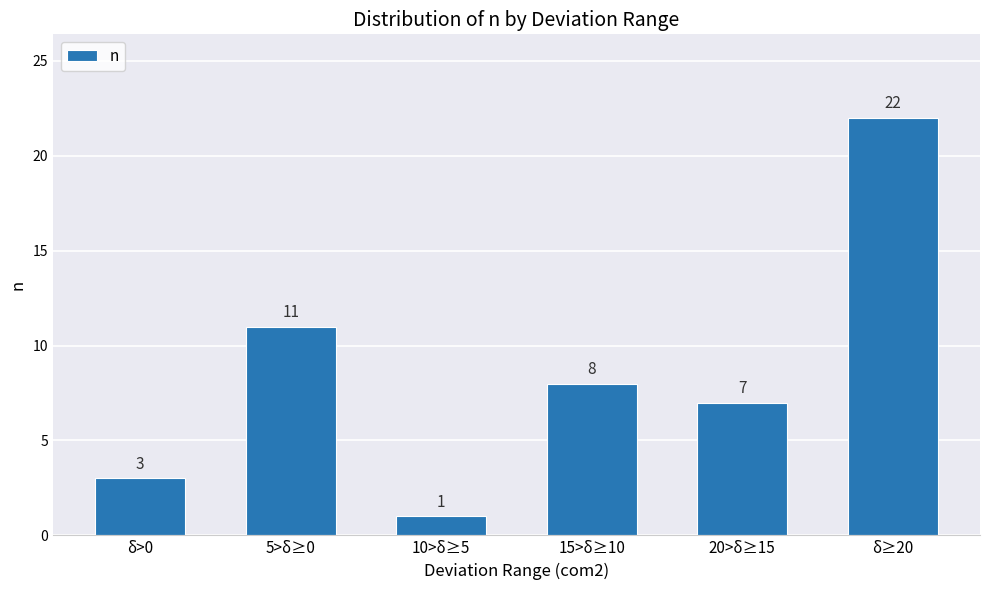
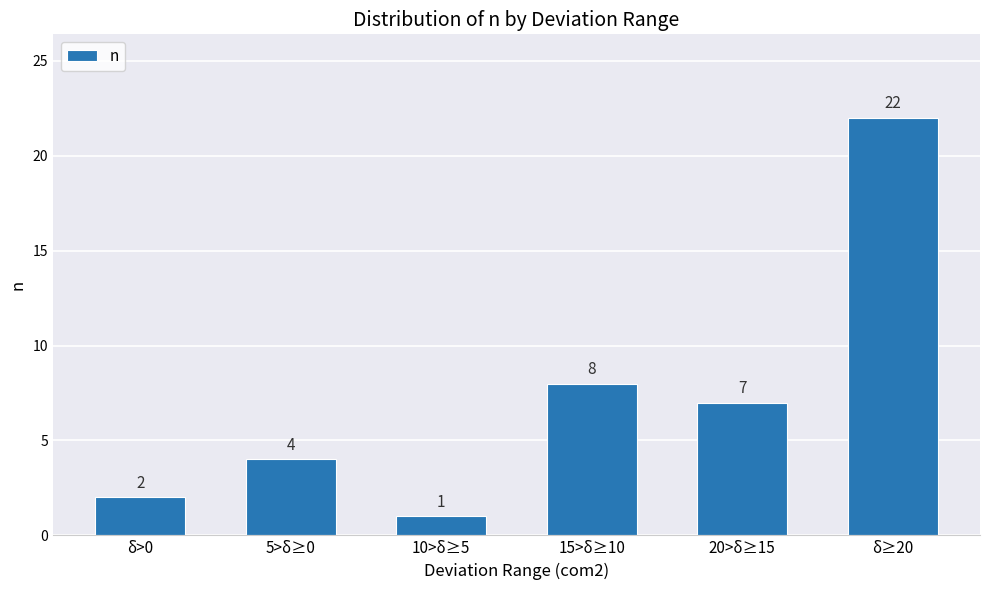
  {
-   "δ>0": 3,
-   "5>δ≥0": 11,
+   "δ>0": 2,
+   "5>δ≥0": 4,
    "10>δ≥5": 1,
    "15>δ≥10": 8,
    "20>δ≥15": 7,
    "δ≥20": 22
  }
